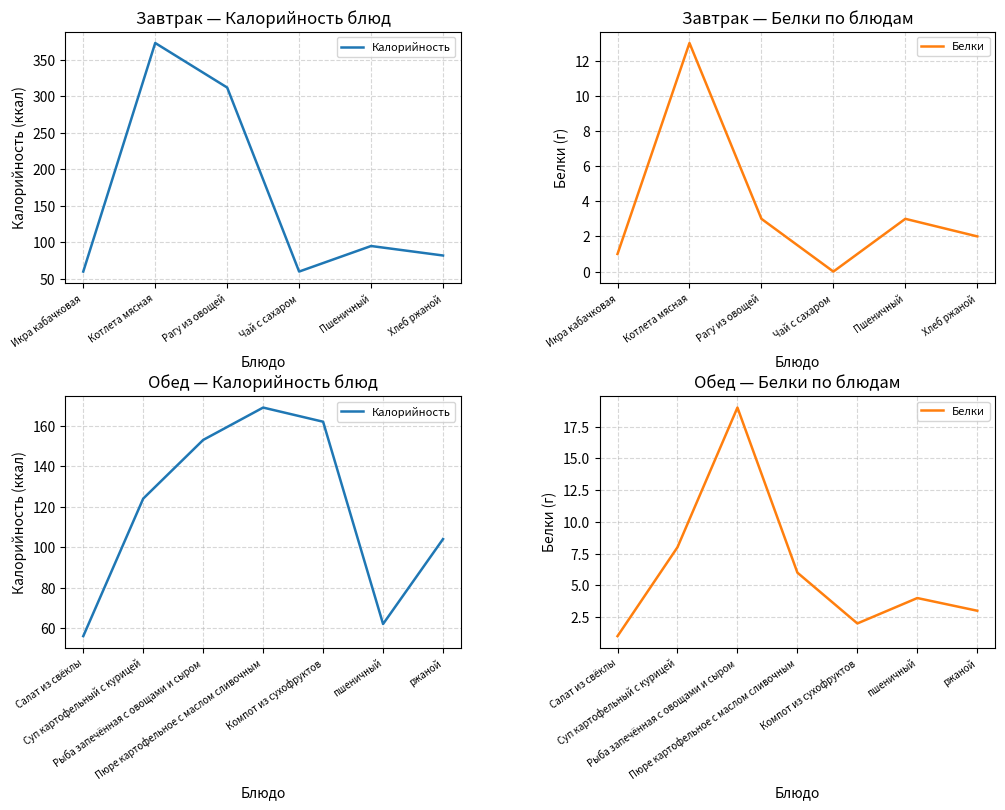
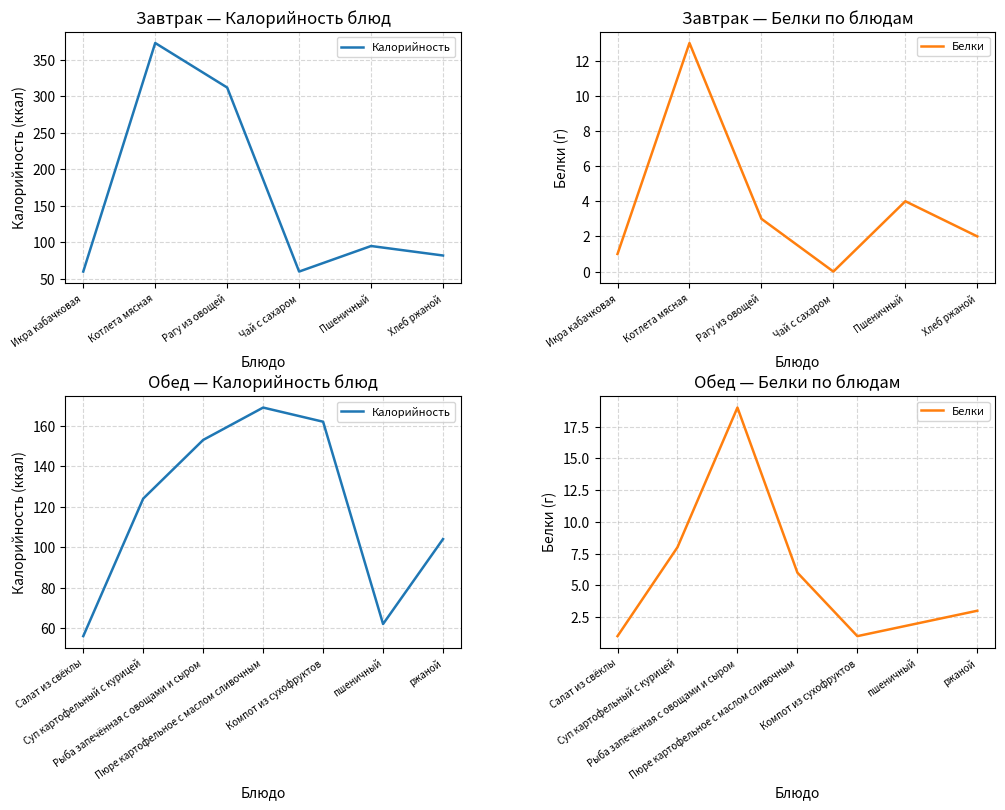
  {
    "Завтрак — Калорийность блюд": {
      "Икра кабачковая": 60,
      "Котлета мясная": 370,
      "Рагу из овощей": 310,
      "Чай с сахаром": 60,
      "Пшеничный": 100,
      "Хлеб ржаной": 80
    },
    "Завтрак — Белки по блюдам": {
      "Икра кабачковая": 1,
      "Котлета мясная": 13,
      "Рагу из овощей": 3,
      "Чай с сахаром": 0,
-     "Пшеничный": 3,
+     "Пшеничный": 4,
      "Хлеб ржаной": 2
    },
    "Обед — Калорийность блюд": {
      "Салат из свёклы": 56,
      "Суп картофельный с курицей": 124,
      "Рыба запечённая с овощами и сыром": 153,
      "Пюре картофельное с маслом сливочным": 169,
      "Компот из сухофруктов": 162,
      "пшеничный": 62,
      "ржаной": 104
    },
    "Обед — Белки по блюдам": {
      "Салат из свёклы": 1,
      "Суп картофельный с курицей": 8,
      "Рыба запечённая с овощами и сыром": 19,
      "Пюре картофельное с маслом сливочным": 6,
-     "Компот из сухофруктов": 2,
-     "пшеничный": 4,
+     "Компот из сухофруктов": 1,
+     "пшеничный": 2,
      "ржаной": 3
    }
  }
